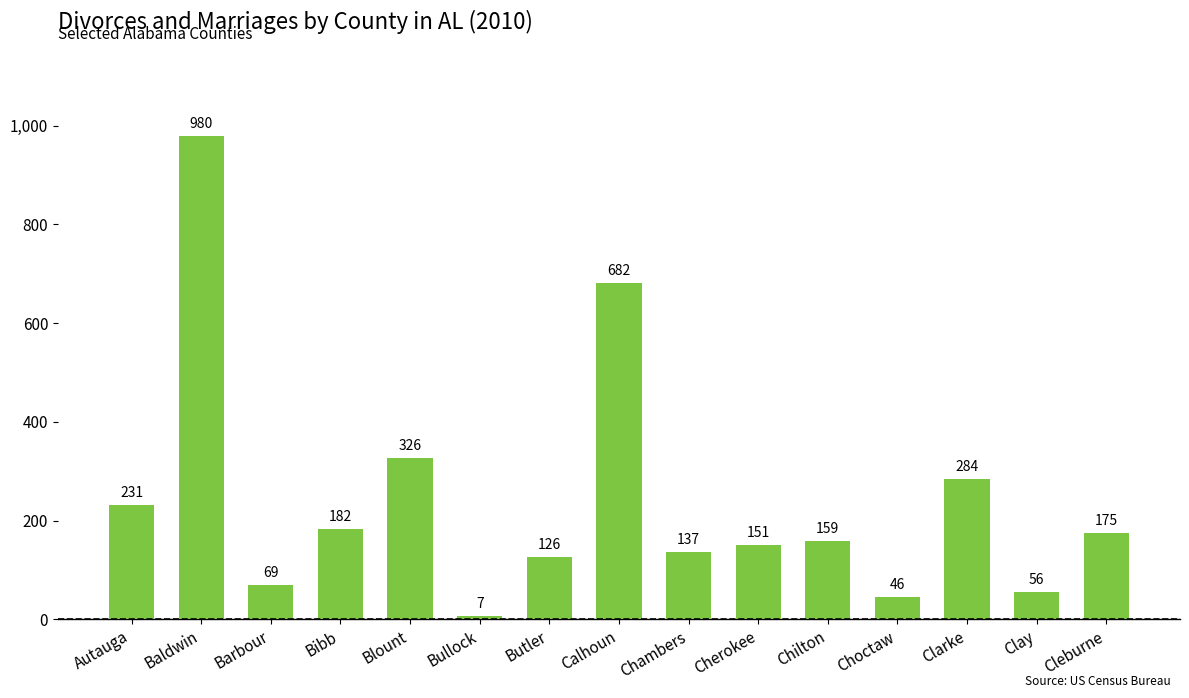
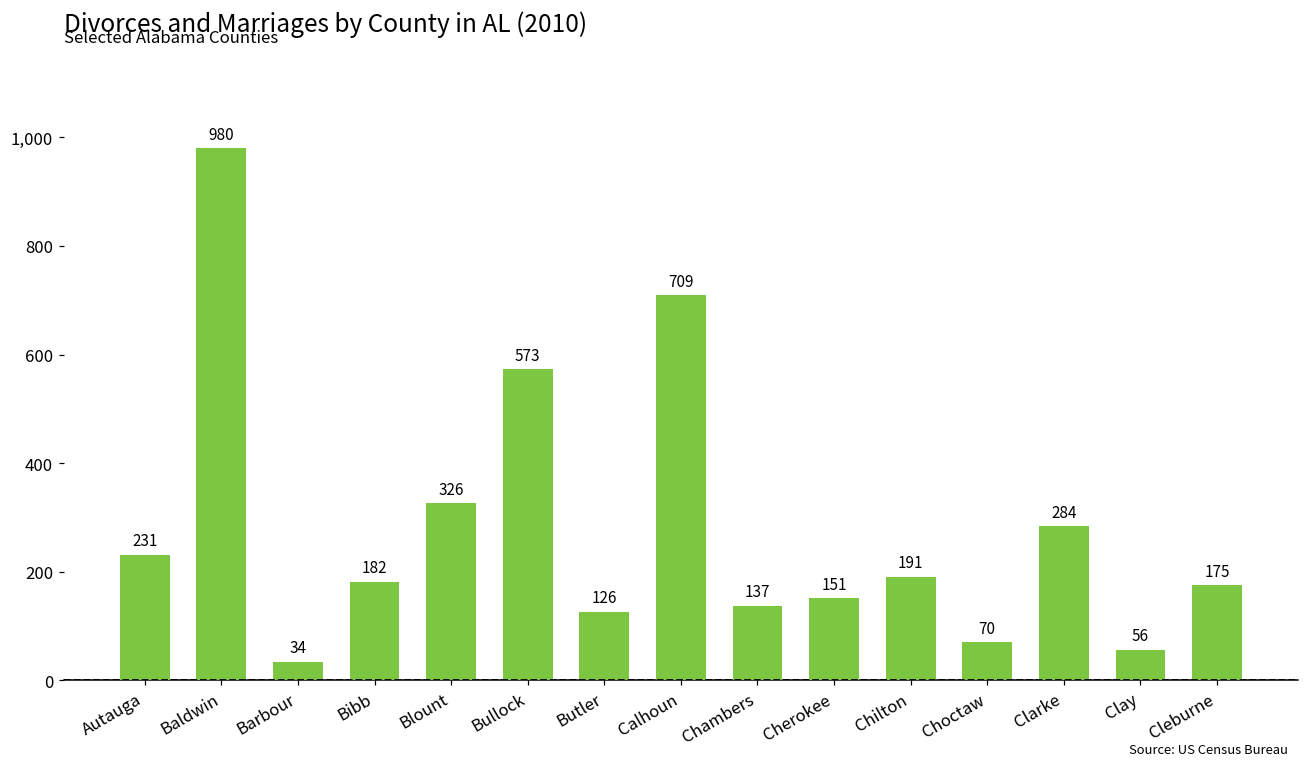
  {
    "Autauga": 231,
    "Baldwin": 980,
-   "Barbour": 69,
+   "Barbour": 34,
    "Bibb": 182,
    "Blount": 326,
-   "Bullock": 7,
+   "Bullock": 573,
    "Butler": 126,
-   "Calhoun": 682,
+   "Calhoun": 709,
    "Chambers": 137,
    "Cherokee": 151,
-   "Chilton": 159,
-   "Choctaw": 46,
+   "Chilton": 191,
+   "Choctaw": 70,
    "Clarke": 284,
    "Clay": 56,
    "Cleburne": 175
  }
